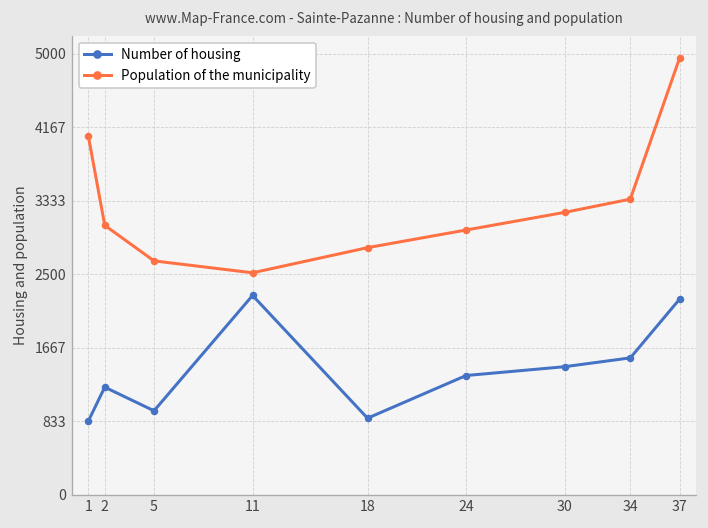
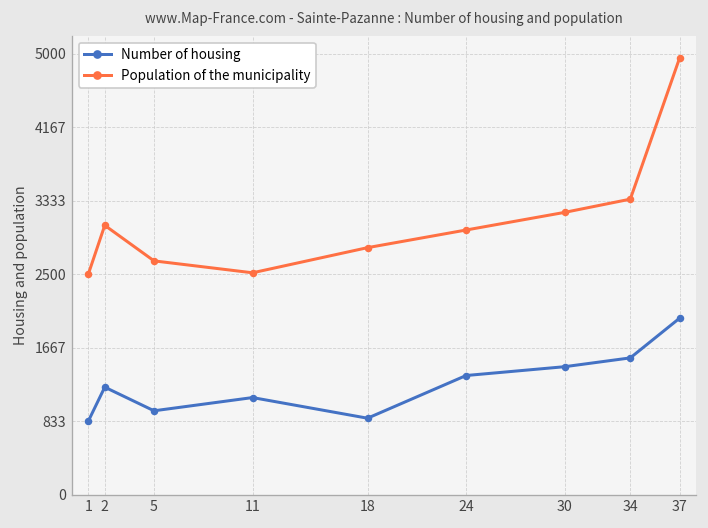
  {
    "Number of housing": {
      "1": 800,
      "2": 1200,
      "5": 1000,
-     "11": 2300,
+     "11": 1100,
      "18": 900,
      "24": 1400,
      "30": 1500,
      "34": 1600,
-     "37": 2200
+     "37": 2000
    },
    "Population of the municipality": {
-     "1": 4100,
+     "1": 2500,
      "2": 3100,
      "5": 2700,
      "11": 2500,
      "18": 2800,
      "24": 3000,
      "30": 3200,
      "34": 3400,
      "37": 5000
    }
  }
